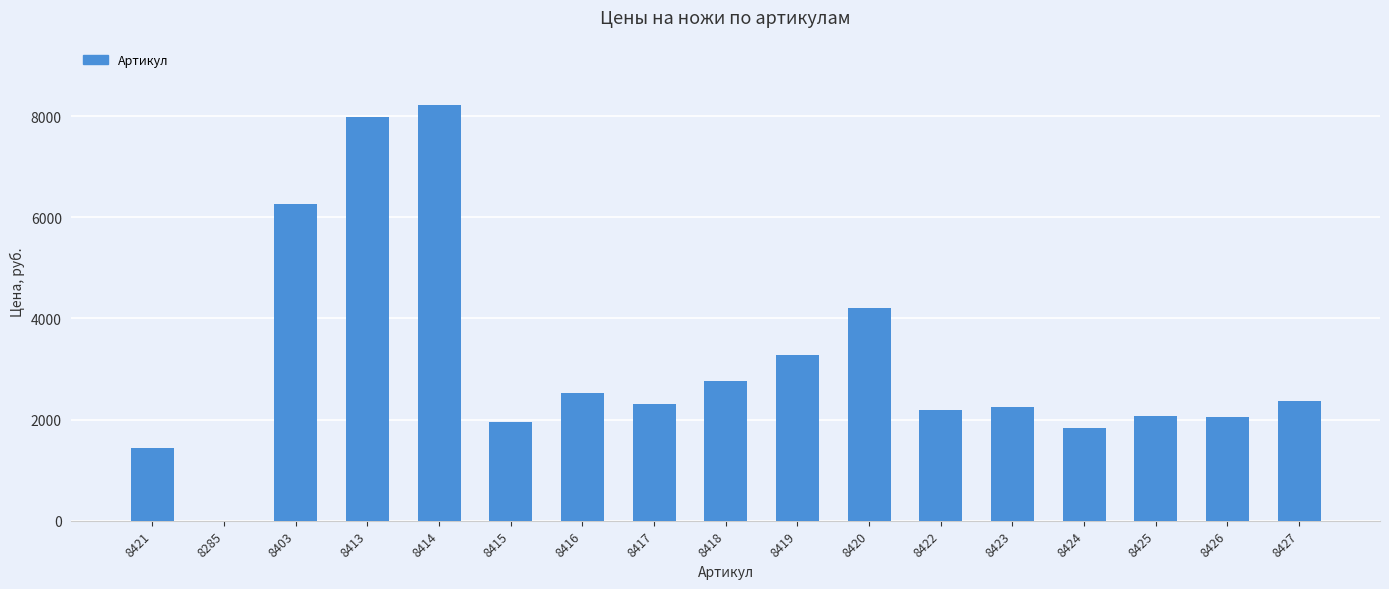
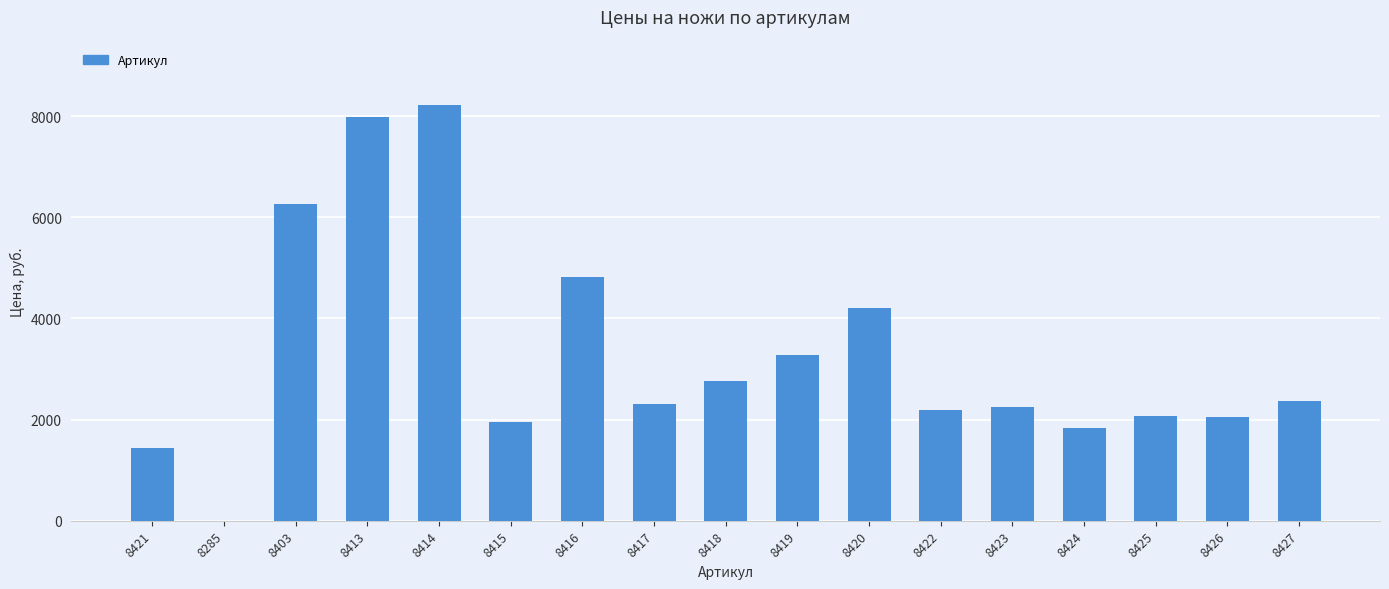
  {
    "8421": 1400,
    "8285": 0,
    "8403": 6300,
    "8413": 8000,
    "8414": 8200,
    "8415": 2000,
-   "8416": 2500,
+   "8416": 4800,
    "8417": 2300,
    "8418": 2800,
    "8419": 3300,
    "8420": 4200,
    "8422": 2200,
    "8423": 2200,
    "8424": 1800,
    "8425": 2100,
    "8426": 2100,
    "8427": 2400
  }
